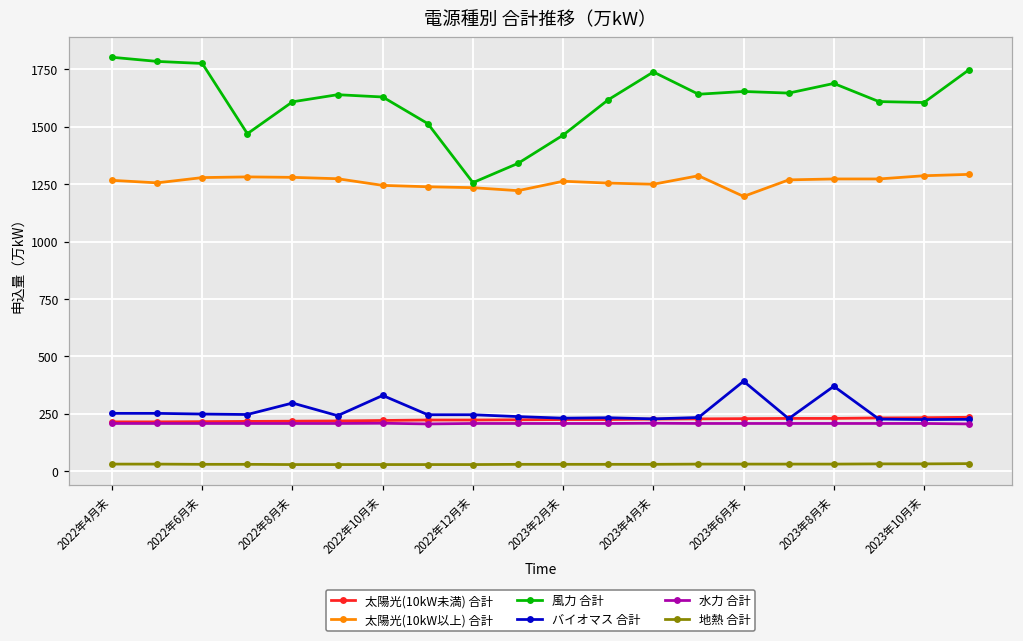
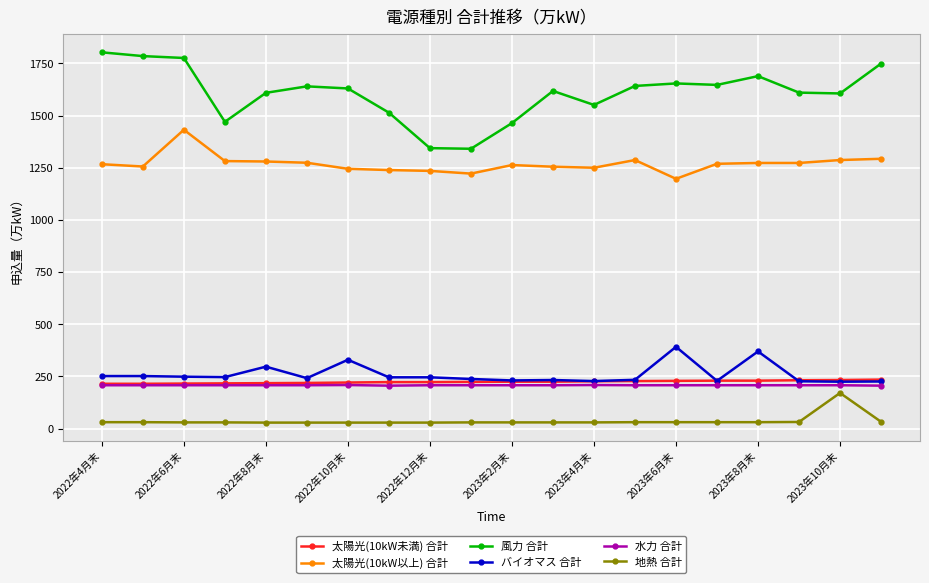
  {
    "太陽光(10kW未満) 合計": {
      "2022年12月末": 220,
      "2023年6月末": 230,
      "2023年8月末": 230
    },
    "太陽光(10kW以上) 合計": {
      "2022年4月末": 1270,
-     "2022年6月末": 1280,
+     "2022年6月末": 1430,
      "2022年8月末": 1280,
      "2022年10月末": 1250,
      "2022年12月末": 1240,
      "2023年2月末": 1260,
      "2023年4月末": 1250,
      "2023年6月末": 1200,
      "2023年8月末": 1270,
      "2023年10月末": 1290
    },
    "風力 合計": {
      "2022年4月末": 1800,
      "2022年6月末": 1780,
      "2022年8月末": 1610,
      "2022年10月末": 1630,
-     "2022年12月末": 1260,
+     "2022年12月末": 1340,
      "2023年2月末": 1460,
-     "2023年4月末": 1740,
+     "2023年4月末": 1550,
      "2023年6月末": 1650,
      "2023年8月末": 1690,
      "2023年10月末": 1610
    },
    "バイオマス 合計": {
      "2022年4月末": 250,
      "2022年6月末": 250,
      "2022年8月末": 300,
      "2022年10月末": 330,
      "2022年12月末": 250,
      "2023年6月末": 390,
      "2023年8月末": 370
    },
    "水力 合計": {
      "2022年12月末": 210,
      "2023年2月末": 210,
      "2023年4月末": 210,
      "2023年6月末": 210,
      "2023年8月末": 210,
      "2023年10月末": 210
    },
    "地熱 合計": {
      "2022年4月末": 30,
      "2022年6月末": 30,
      "2022年8月末": 30,
      "2022年10月末": 30,
      "2022年12月末": 30,
      "2023年2月末": 30,
      "2023年4月末": 30,
      "2023年6月末": 30,
      "2023年8月末": 30,
-     "2023年10月末": 30
+     "2023年10月末": 170
    }
  }
